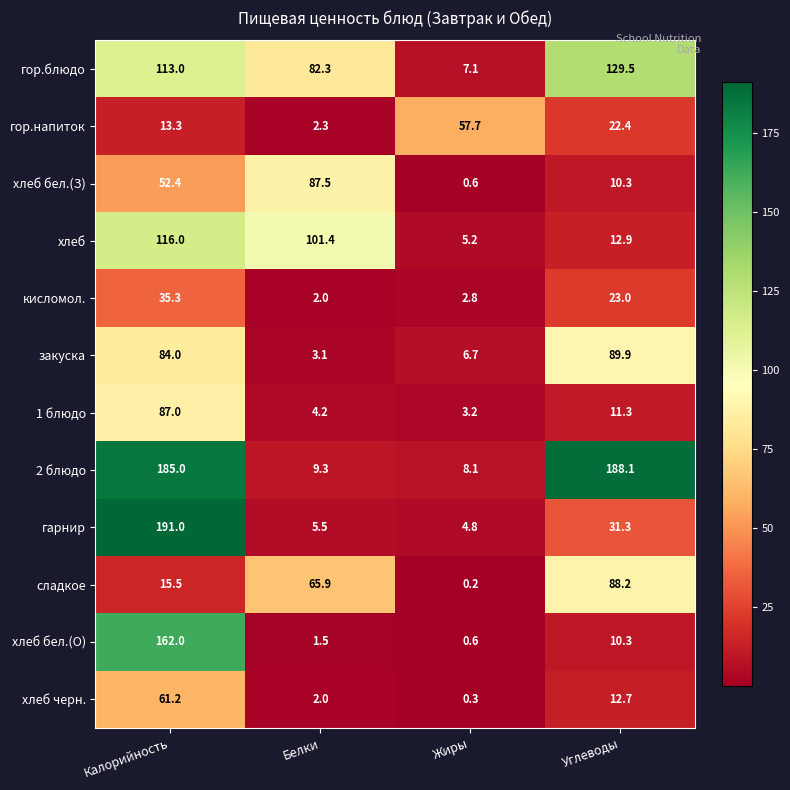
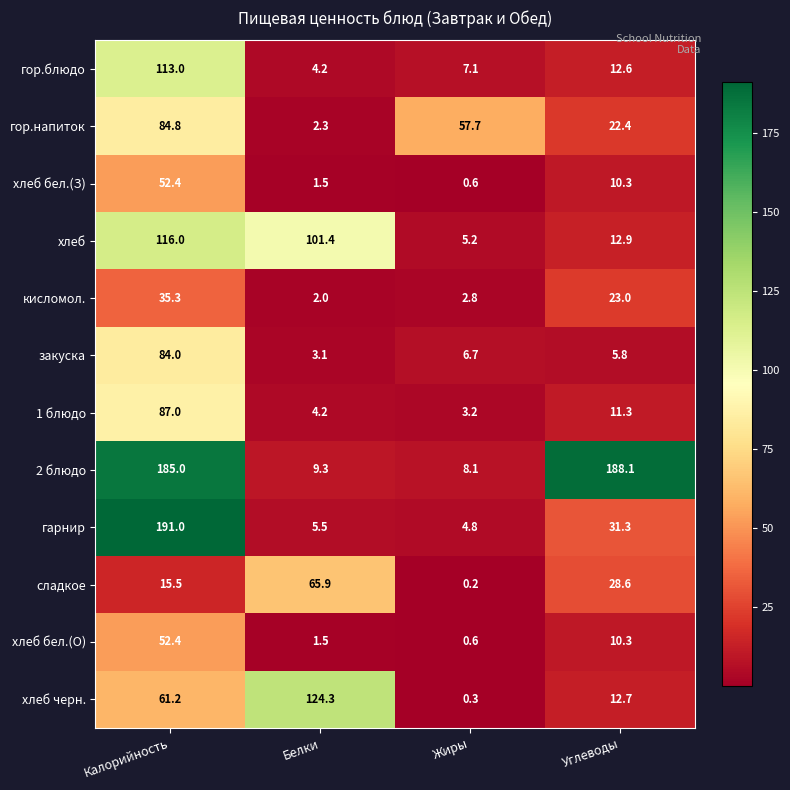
  {
    "гор.блюдо": {
      "Калорийность": 113.0,
-     "Белки": 82.3,
+     "Белки": 4.2,
      "Жиры": 7.1,
-     "Углеводы": 129.5
+     "Углеводы": 12.6
    },
    "гор.напиток": {
-     "Калорийность": 13.3,
+     "Калорийность": 84.8,
      "Белки": 2.3,
      "Жиры": 57.7,
      "Углеводы": 22.4
    },
    "хлеб бел.(З)": {
      "Калорийность": 52.4,
-     "Белки": 87.5,
+     "Белки": 1.5,
      "Жиры": 0.6,
      "Углеводы": 10.3
    },
    "хлеб": {
      "Калорийность": 116.0,
      "Белки": 101.4,
      "Жиры": 5.2,
      "Углеводы": 12.9
    },
    "кисломол.": {
      "Калорийность": 35.3,
      "Белки": 2.0,
      "Жиры": 2.8,
      "Углеводы": 23.0
    },
    "закуска": {
      "Калорийность": 84.0,
      "Белки": 3.1,
      "Жиры": 6.7,
-     "Углеводы": 89.9
+     "Углеводы": 5.8
    },
    "1 блюдо": {
      "Калорийность": 87.0,
      "Белки": 4.2,
      "Жиры": 3.2,
      "Углеводы": 11.3
    },
    "2 блюдо": {
      "Калорийность": 185.0,
      "Белки": 9.3,
      "Жиры": 8.1,
      "Углеводы": 188.1
    },
    "гарнир": {
      "Калорийность": 191.0,
      "Белки": 5.5,
      "Жиры": 4.8,
      "Углеводы": 31.3
    },
    "сладкое": {
      "Калорийность": 15.5,
      "Белки": 65.9,
      "Жиры": 0.2,
-     "Углеводы": 88.2
+     "Углеводы": 28.6
    },
    "хлеб бел.(О)": {
-     "Калорийность": 162.0,
+     "Калорийность": 52.4,
      "Белки": 1.5,
      "Жиры": 0.6,
      "Углеводы": 10.3
    },
    "хлеб черн.": {
      "Калорийность": 61.2,
-     "Белки": 2.0,
+     "Белки": 124.3,
      "Жиры": 0.3,
      "Углеводы": 12.7
    }
  }
